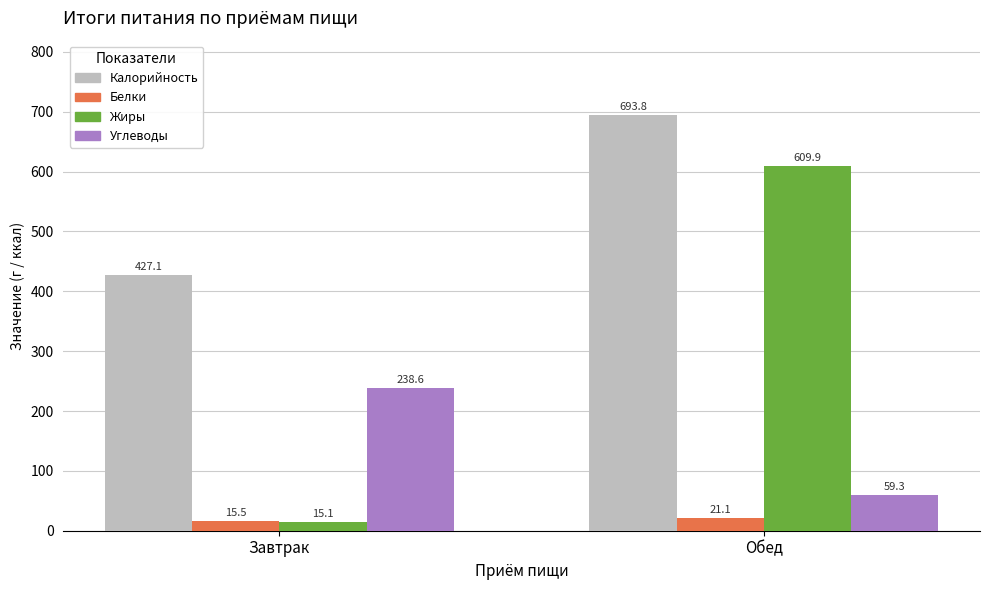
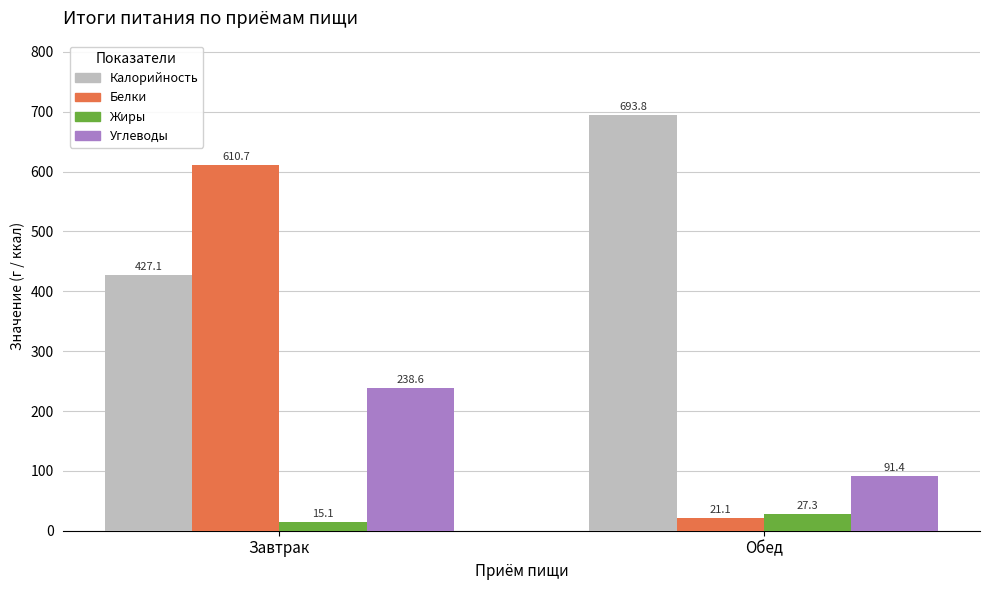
  {
    "Калорийность": {
      "Завтрак": 427.1,
      "Обед": 693.8
    },
    "Белки": {
-     "Завтрак": 15.5,
+     "Завтрак": 610.7,
      "Обед": 21.1
    },
    "Жиры": {
      "Завтрак": 15.1,
-     "Обед": 609.9
+     "Обед": 27.3
    },
    "Углеводы": {
      "Завтрак": 238.6,
-     "Обед": 59.3
+     "Обед": 91.4
    }
  }
